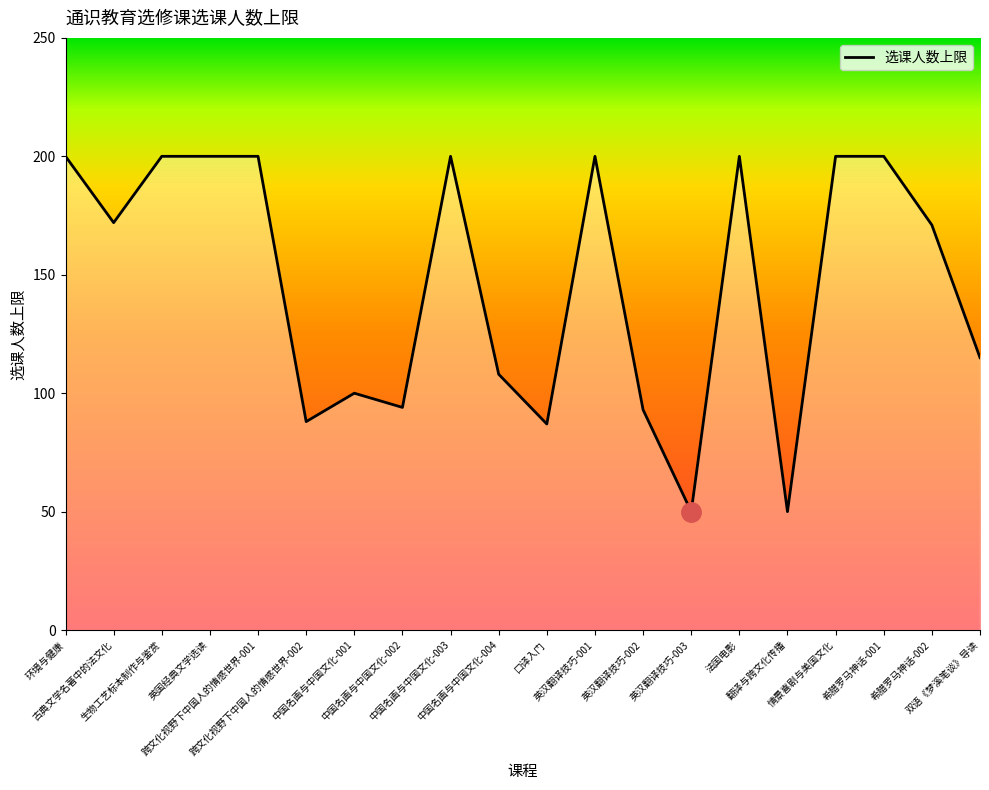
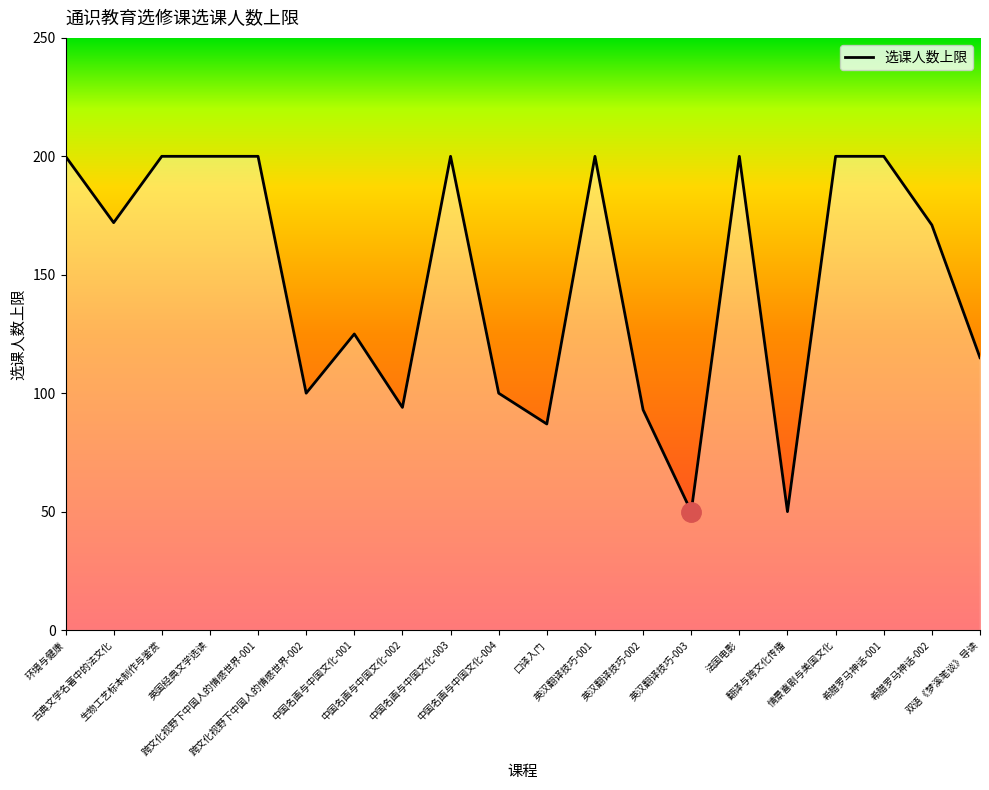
  {
    "选课人数上限": {
      "环境与健康": 200,
      "古典文学名著中的法文化": 172,
      "生物工艺标本制作与鉴赏": 200,
      "英国经典文学选读": 200,
      "跨文化视野下中国人的情感世界-001": 200,
-     "跨文化视野下中国人的情感世界-002": 88,
-     "中国名画与中国文化-001": 100,
+     "跨文化视野下中国人的情感世界-002": 100,
+     "中国名画与中国文化-001": 125,
      "中国名画与中国文化-002": 94,
      "中国名画与中国文化-003": 200,
-     "中国名画与中国文化-004": 108,
+     "中国名画与中国文化-004": 100,
      "口译入门": 87,
      "英汉翻译技巧-001": 200,
      "英汉翻译技巧-002": 93,
      "法国电影": 200,
      "翻译与跨文化传播": 50,
      "情景喜剧与美国文化": 200,
      "希腊罗马神话-001": 200,
      "希腊罗马神话-002": 171,
      "双语《梦溪笔谈》导读": 115
    }
  }
